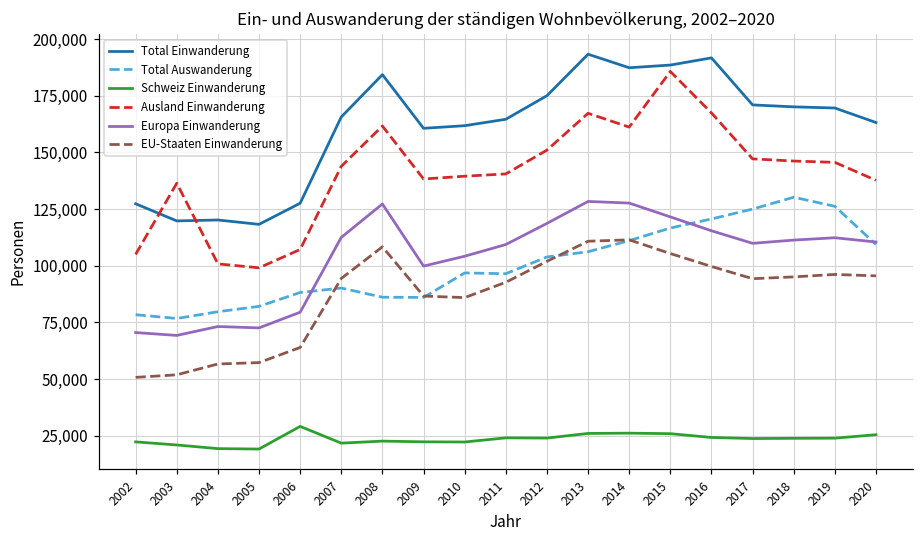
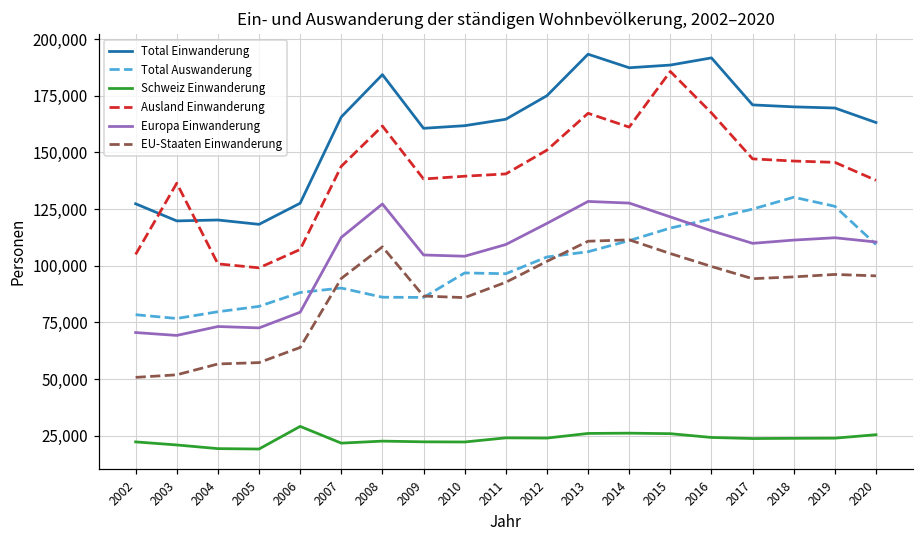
  {
    "Total Einwanderung": {
      "2002": "127,000",
      "2003": "120,000",
      "2004": "120,000",
      "2005": "118,000",
      "2006": "128,000",
      "2007": "166,000",
      "2008": "184,000",
      "2009": "161,000",
      "2010": "162,000",
      "2011": "165,000",
      "2012": "175,000",
      "2013": "193,000",
      "2014": "187,000",
      "2015": "189,000",
      "2016": "192,000",
      "2017": "171,000",
      "2018": "170,000",
      "2019": "170,000",
      "2020": "163,000"
    },
    "Total Auswanderung": {
      "2002": "78,000",
      "2003": "77,000",
      "2004": "80,000",
      "2005": "82,000",
      "2006": "88,000",
      "2007": "90,000",
      "2008": "86,000",
      "2010": "97,000",
      "2011": "96,000",
      "2012": "104,000",
      "2013": "106,000",
      "2015": "117,000",
      "2016": "121,000",
      "2017": "125,000",
      "2018": "130,000",
      "2019": "126,000"
    },
    "Schweiz Einwanderung": {
      "2002": "22,000",
      "2003": "21,000",
      "2004": "19,000",
      "2005": "19,000",
      "2006": "29,000",
      "2007": "22,000",
      "2008": "23,000",
      "2009": "22,000",
      "2010": "22,000",
      "2011": "24,000",
      "2012": "24,000",
      "2013": "26,000",
      "2014": "26,000",
      "2015": "26,000",
      "2016": "24,000",
      "2017": "24,000",
      "2018": "24,000",
      "2019": "24,000",
      "2020": "25,000"
    },
    "Ausland Einwanderung": {
      "2002": "105,000",
      "2003": "136,000",
      "2004": "101,000",
      "2005": "99,000",
      "2006": "107,000",
      "2007": "144,000",
      "2008": "162,000",
      "2009": "138,000",
      "2010": "139,000",
      "2011": "141,000",
      "2012": "151,000",
      "2013": "167,000",
      "2014": "161,000",
      "2015": "186,000",
      "2016": "167,000",
      "2017": "147,000",
      "2018": "146,000",
      "2019": "146,000",
      "2020": "138,000"
    },
    "Europa Einwanderung": {
      "2002": "71,000",
      "2003": "69,000",
      "2004": "73,000",
      "2005": "73,000",
      "2006": "80,000",
      "2007": "113,000",
      "2008": "127,000",
-     "2009": "100,000",
+     "2009": "105,000",
      "2010": "104,000",
      "2011": "109,000",
      "2012": "119,000",
      "2013": "128,000",
      "2014": "128,000",
      "2015": "122,000",
      "2016": "115,000",
      "2017": "110,000",
      "2018": "111,000",
      "2019": "112,000"
    },
    "EU-Staaten Einwanderung": {
      "2002": "51,000",
      "2003": "52,000",
      "2004": "57,000",
      "2005": "57,000",
      "2006": "64,000",
      "2007": "94,000",
      "2008": "108,000",
      "2010": "86,000",
      "2011": "93,000",
      "2012": "102,000",
      "2013": "111,000",
      "2015": "105,000",
      "2016": "100,000",
      "2017": "94,000",
      "2018": "95,000",
      "2019": "96,000",
      "2020": "96,000"
    }
  }
